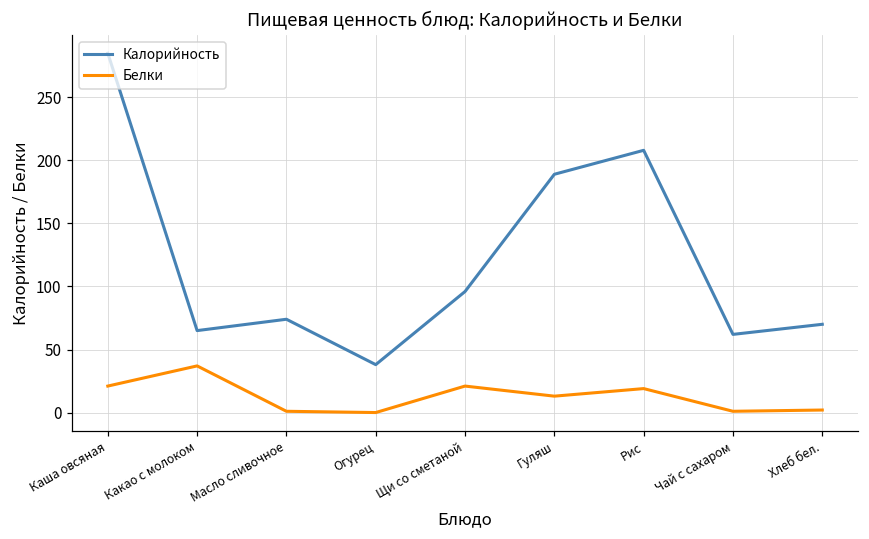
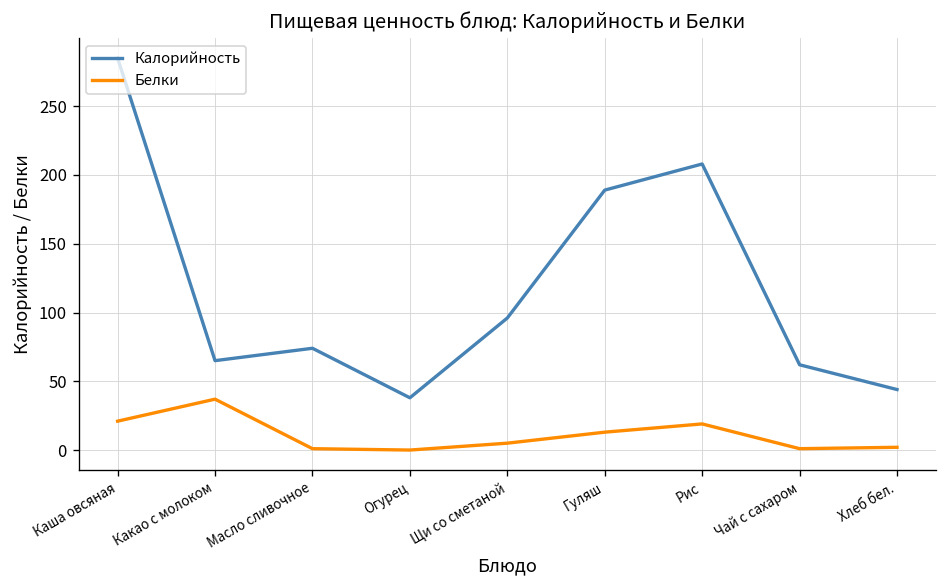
  {
    "Калорийность": {
      "Какао с молоком": 65,
      "Масло сливочное": 74,
      "Огурец": 38,
      "Щи со сметаной": 96,
      "Гуляш": 189,
      "Рис": 208,
      "Чай с сахаром": 62,
-     "Хлеб бел.": 70
+     "Хлеб бел.": 44
    },
    "Белки": {
      "Каша овсяная": 21,
      "Какао с молоком": 37,
      "Масло сливочное": 1,
      "Огурец": 0,
-     "Щи со сметаной": 21,
+     "Щи со сметаной": 5,
      "Гуляш": 13,
      "Рис": 19,
      "Чай с сахаром": 1,
      "Хлеб бел.": 2
    }
  }
